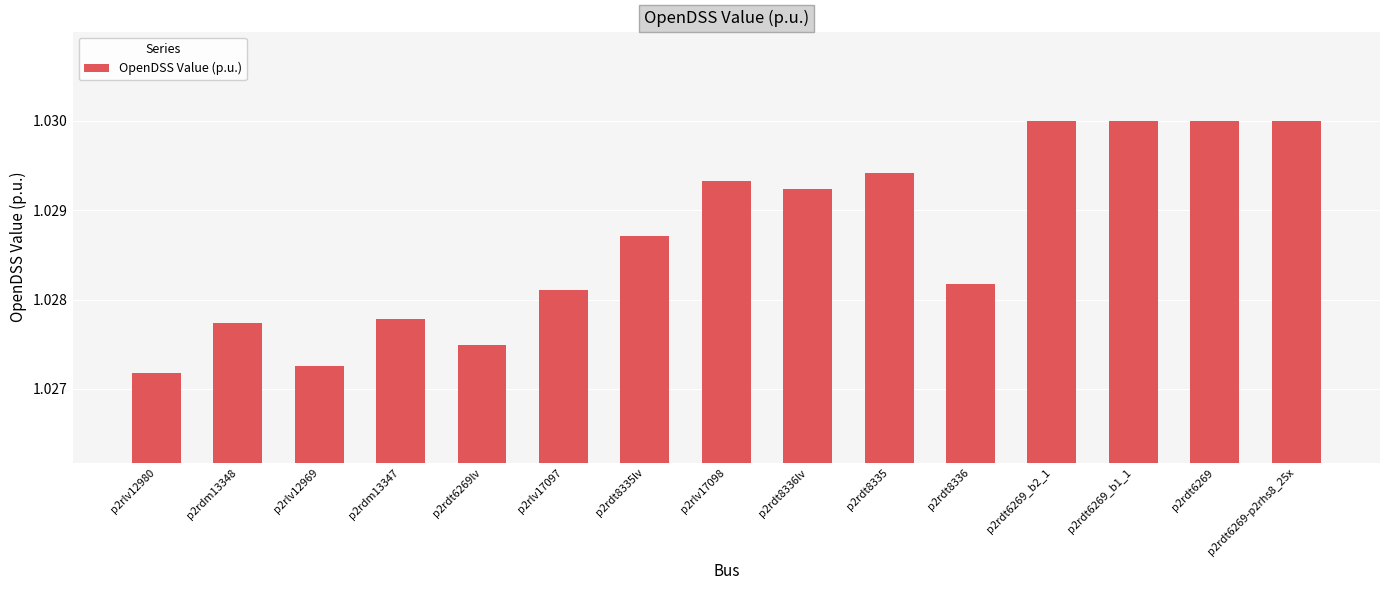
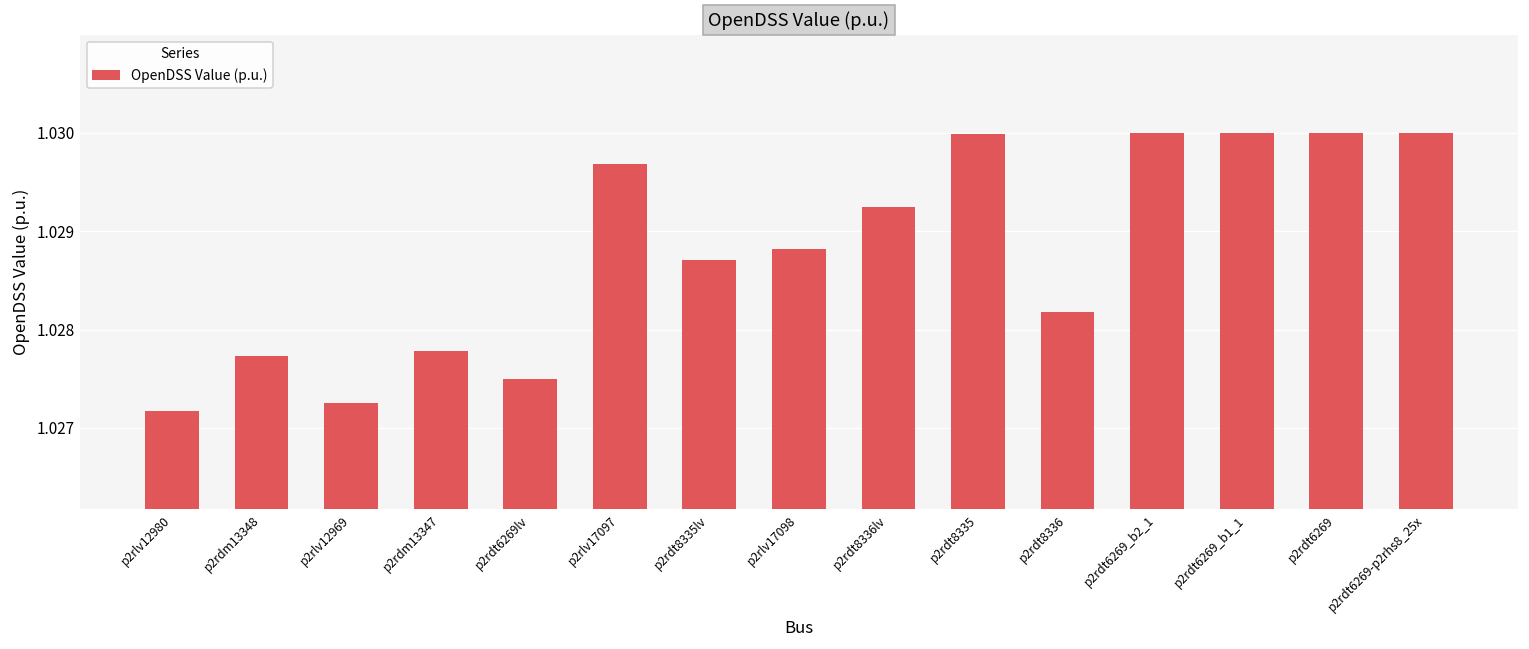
  {
    "p2rlv12980": 1.0272,
    "p2rdm13348": 1.0277,
    "p2rlv12969": 1.0273,
    "p2rdm13347": 1.0278,
    "p2rdt6269lv": 1.0275,
-   "p2rlv17097": 1.0281,
+   "p2rlv17097": 1.0297,
    "p2rdt8335lv": 1.0287,
-   "p2rlv17098": 1.0293,
+   "p2rlv17098": 1.0288,
    "p2rdt8336lv": 1.0292,
-   "p2rdt8335": 1.0294,
+   "p2rdt8335": 1.0300,
    "p2rdt8336": 1.0282,
    "p2rdt6269_b2_1": 1.0300,
    "p2rdt6269_b1_1": 1.0300,
    "p2rdt6269": 1.0300,
    "p2rdt6269-p2rhs8_25x": 1.0300
  }
